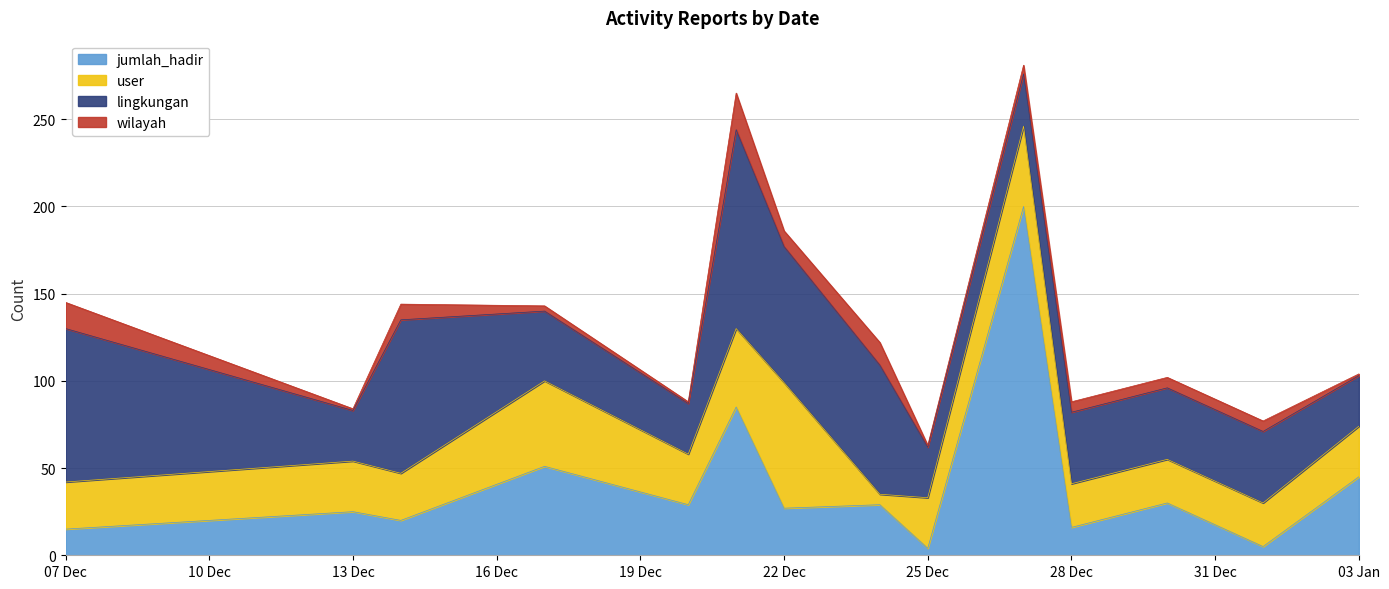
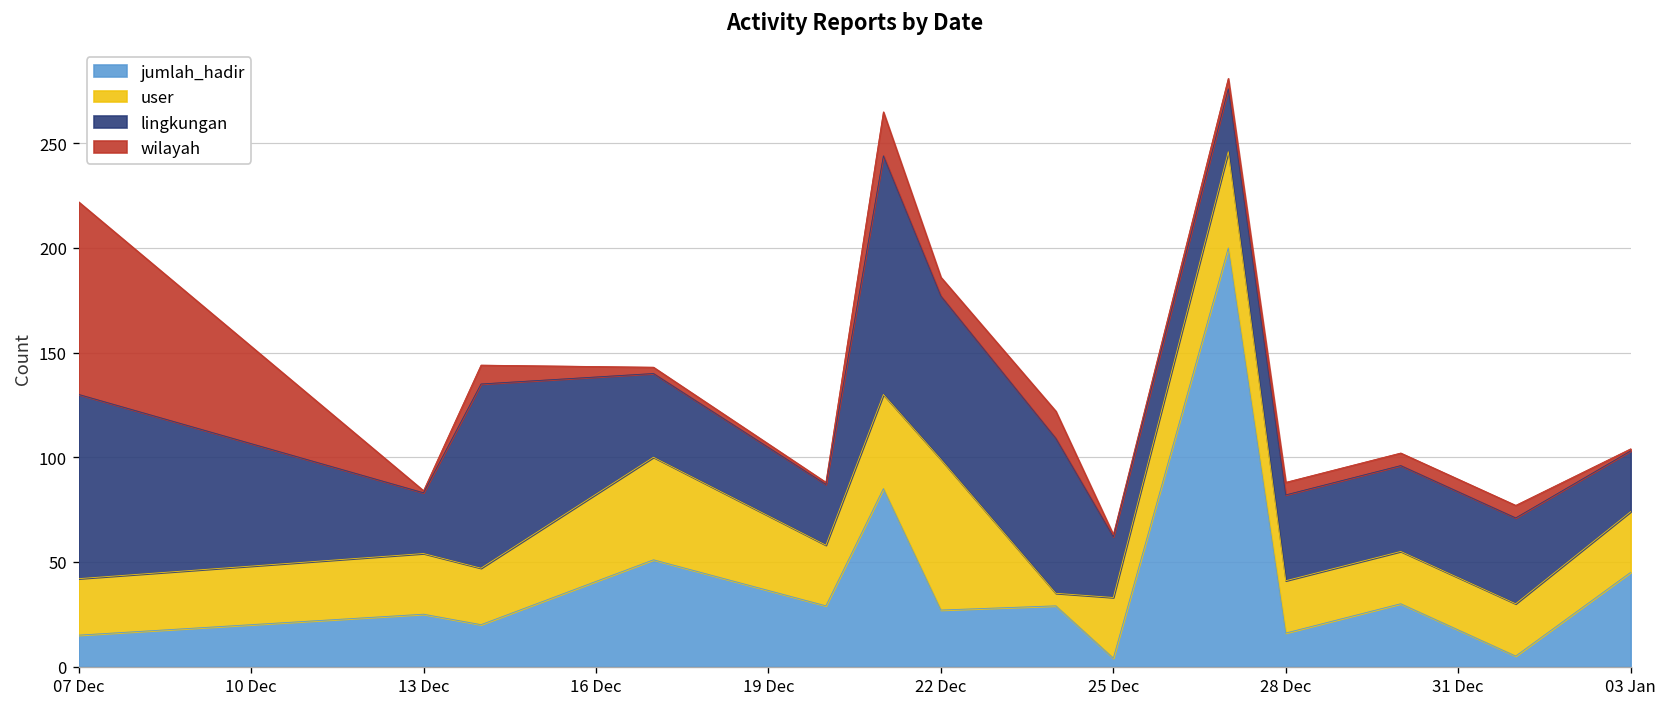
  {
    "jumlah_hadir": {
      "07 Dec": 15,
      "13 Dec": 25,
      "22 Dec": 27,
      "25 Dec": 4,
      "28 Dec": 16,
      "03 Jan": 45
    },
    "user": {
      "07 Dec": 27,
      "13 Dec": 29,
      "22 Dec": 72,
      "25 Dec": 29,
      "28 Dec": 25,
      "03 Jan": 29
    },
    "lingkungan": {
      "07 Dec": 88,
      "22 Dec": 78,
      "28 Dec": 41
    },
    "wilayah": {
-     "07 Dec": 15,
+     "07 Dec": 92,
      "22 Dec": 9,
      "28 Dec": 6
    }
  }
